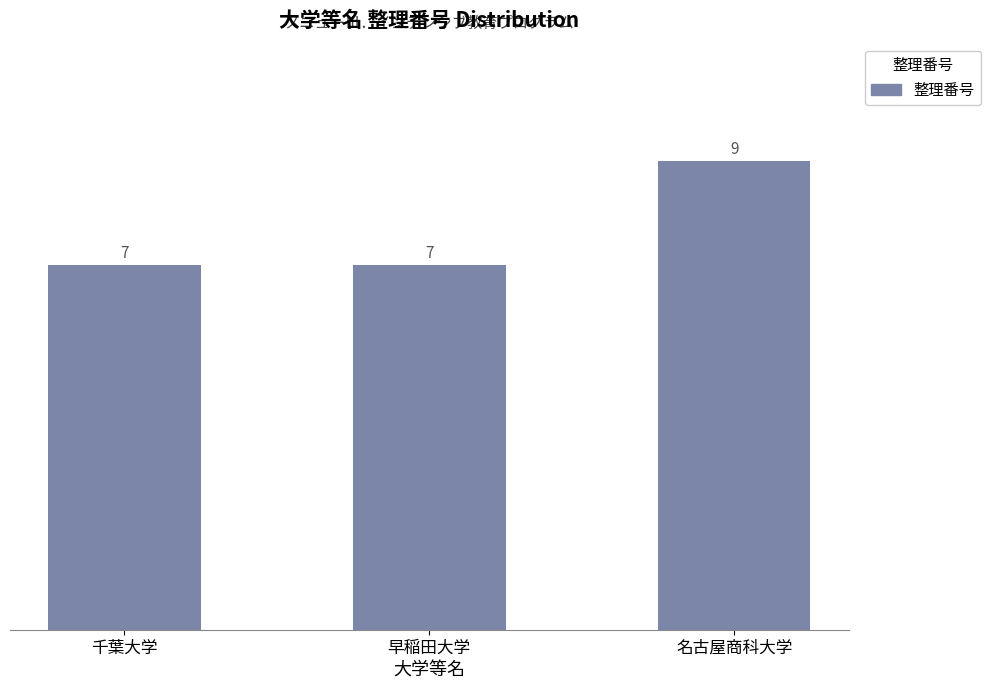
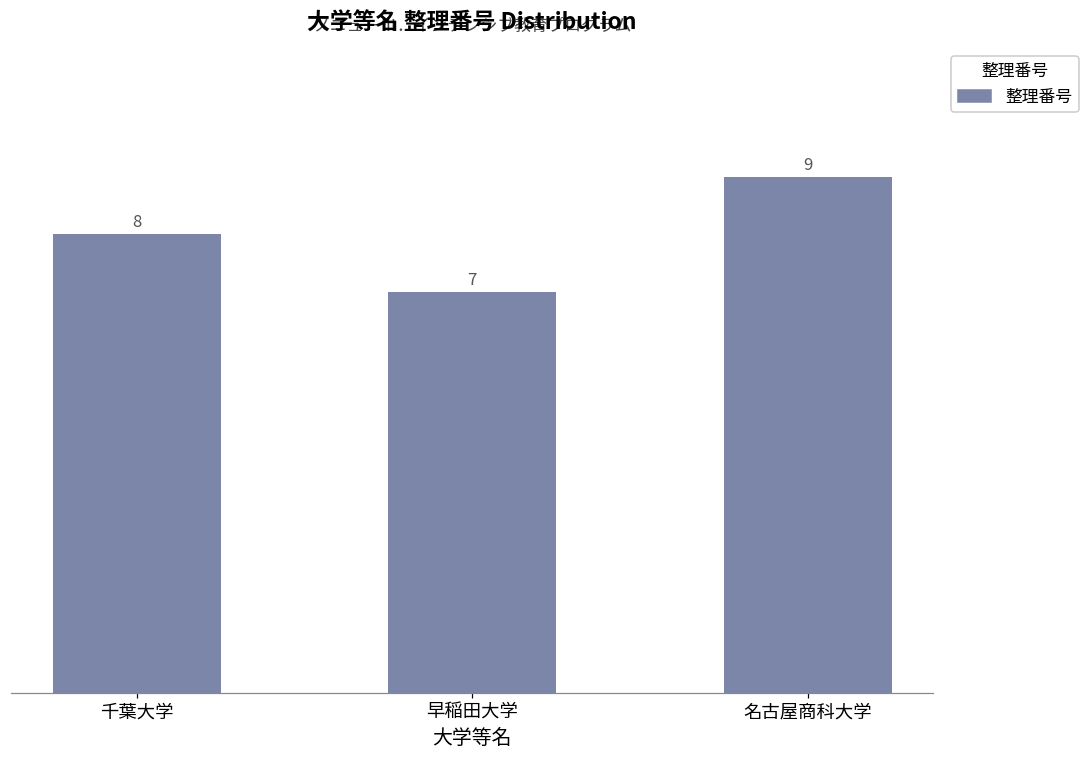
  {
-   "千葉大学": 7,
+   "千葉大学": 8,
    "早稲田大学": 7,
    "名古屋商科大学": 9
  }
